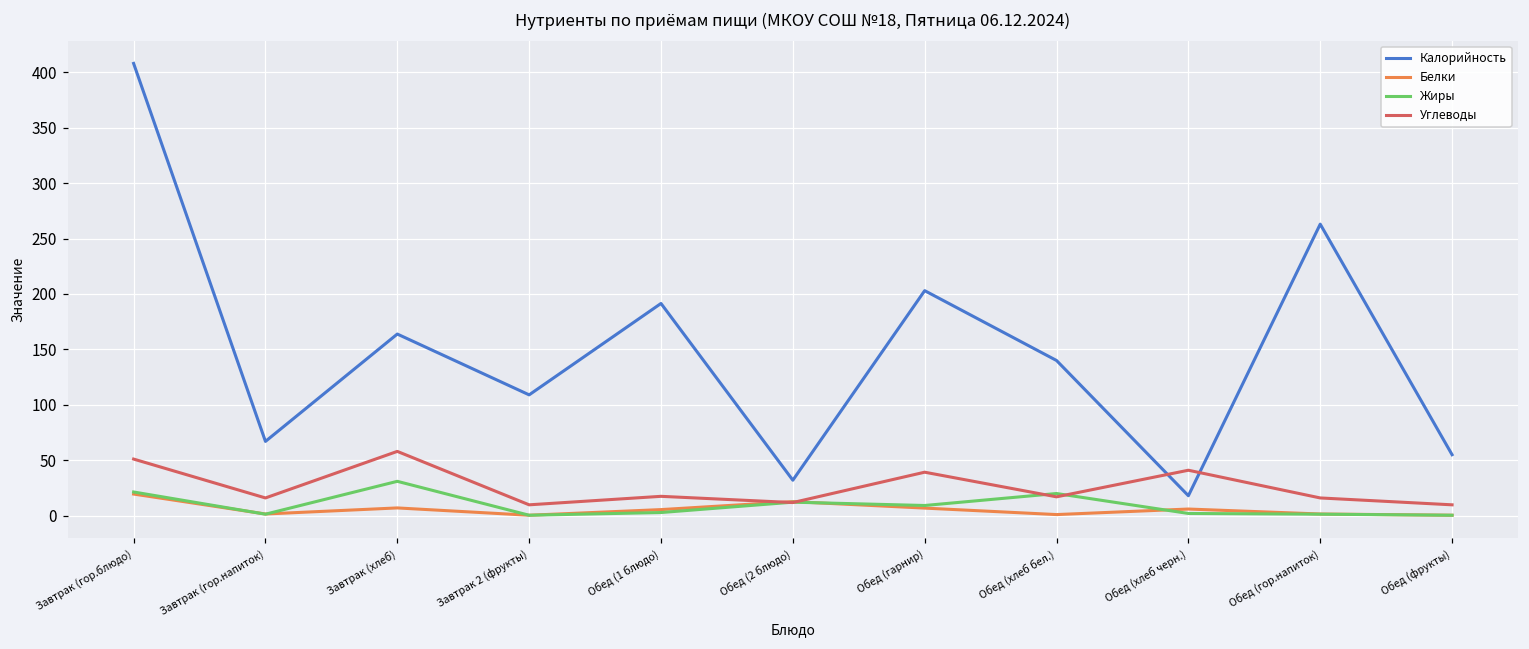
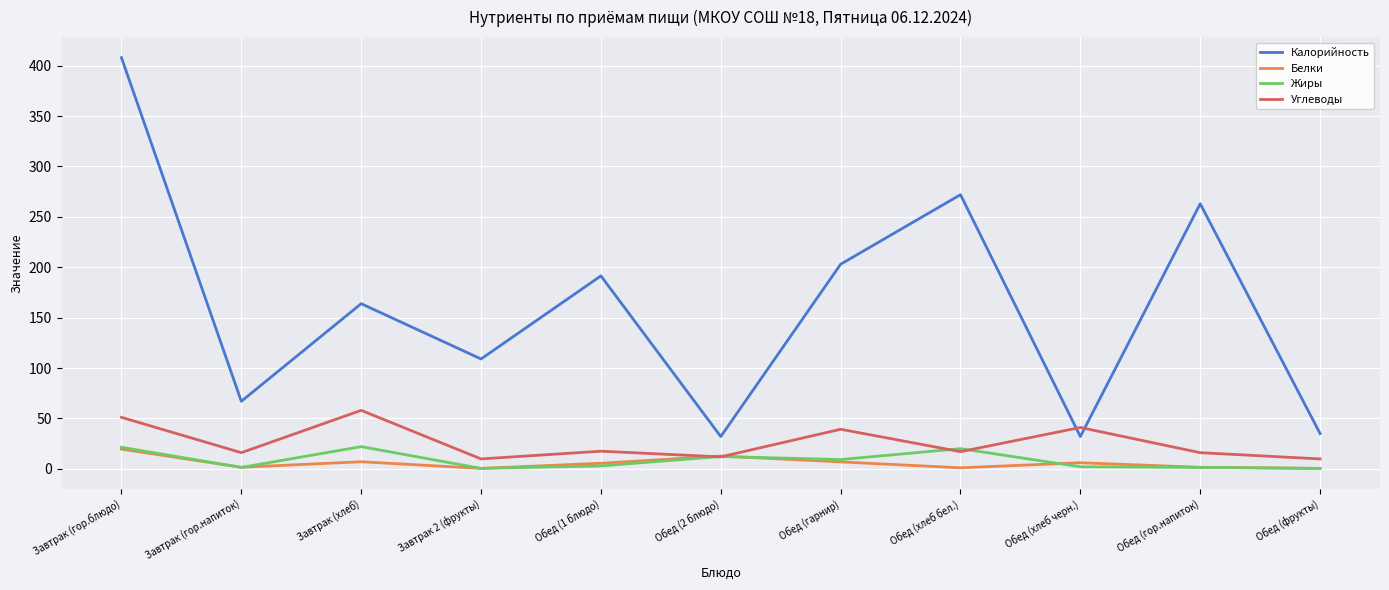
  {
    "Калорийность": {
      "Завтрак (гор.блюдо)": 408,
      "Завтрак (гор.напиток)": 67,
      "Завтрак (хлеб)": 164,
      "Завтрак 2 (фрукты)": 109,
      "Обед (1 блюдо)": 191,
      "Обед (2 блюдо)": 32,
      "Обед (гарнир)": 203,
-     "Обед (хлеб бел.)": 140,
-     "Обед (хлеб черн.)": 18,
+     "Обед (хлеб бел.)": 272,
+     "Обед (хлеб черн.)": 32,
      "Обед (гор.напиток)": 263,
-     "Обед (фрукты)": 55
+     "Обед (фрукты)": 35
    },
    "Жиры": {
-     "Завтрак (хлеб)": 31,
+     "Завтрак (хлеб)": 22,
      "Обед (1 блюдо)": 3,
      "Обед (хлеб бел.)": 20,
      "Обед (хлеб черн.)": 2
    }
  }
